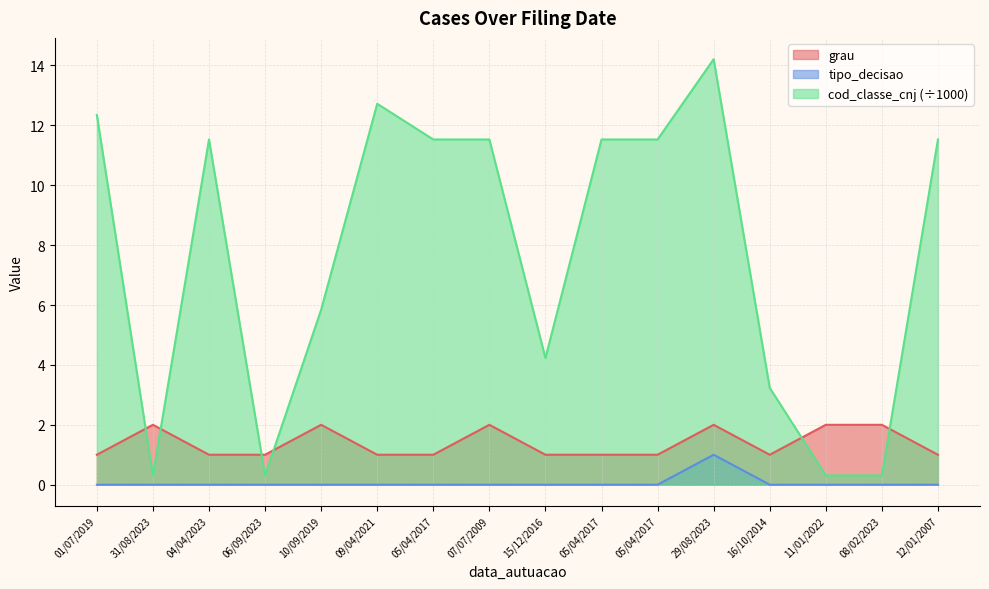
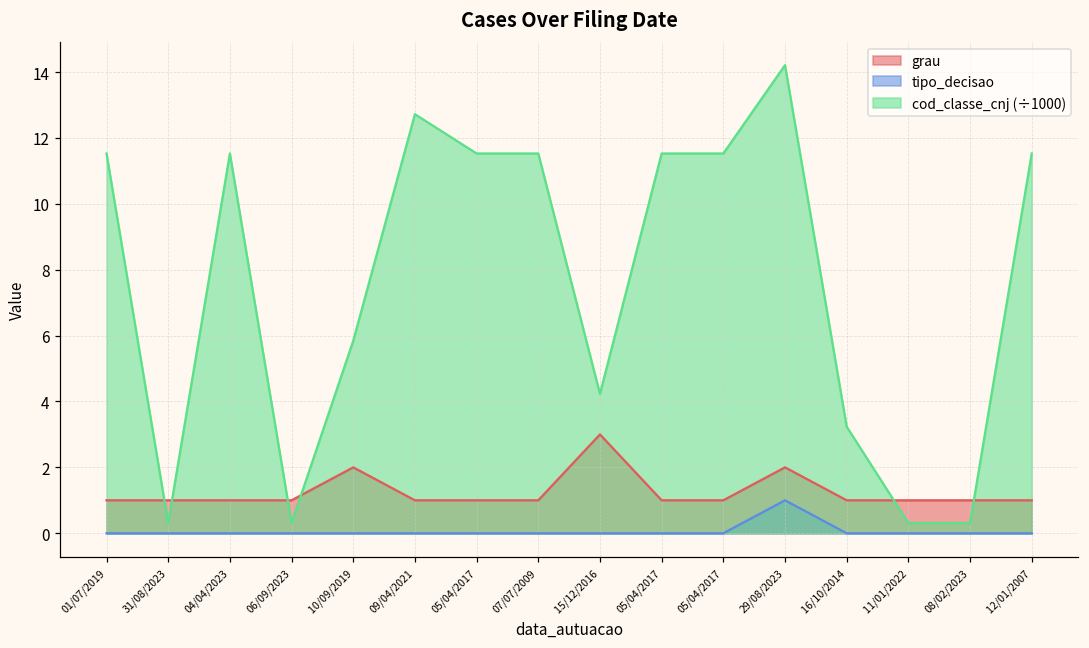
  {
    "grau": {
      "01/07/2019": 1,
-     "31/08/2023": 2,
+     "31/08/2023": 1,
      "04/04/2023": 1,
      "06/09/2023": 1,
      "10/09/2019": 2,
      "09/04/2021": 1,
-     "07/07/2009": 2,
-     "15/12/2016": 1,
+     "07/07/2009": 1,
+     "15/12/2016": 3,
      "29/08/2023": 2,
      "16/10/2014": 1,
-     "11/01/2022": 2,
-     "08/02/2023": 2,
+     "11/01/2022": 1,
+     "08/02/2023": 1,
      "12/01/2007": 1
    },
    "tipo_decisao": {
      "01/07/2019": 0.0,
      "31/08/2023": 0.0,
      "04/04/2023": 0.0,
      "06/09/2023": 0.0,
      "10/09/2019": 0.0,
      "09/04/2021": 0.0,
      "07/07/2009": 0.0,
      "15/12/2016": 0.0,
      "29/08/2023": 1.0,
      "16/10/2014": 0.0,
      "11/01/2022": 0.0,
      "08/02/2023": 0.0,
      "12/01/2007": 0.0
    },
    "cod_classe_cnj (÷1000)": {
-     "01/07/2019": 12.3,
+     "01/07/2019": 11.5,
      "31/08/2023": 0.3,
      "04/04/2023": 11.5,
      "06/09/2023": 0.3,
      "10/09/2019": 5.8,
      "09/04/2021": 12.7,
      "07/07/2009": 11.5,
      "15/12/2016": 4.2,
      "29/08/2023": 14.2,
      "16/10/2014": 3.2,
      "11/01/2022": 0.3,
      "08/02/2023": 0.3,
      "12/01/2007": 11.5
    }
  }
